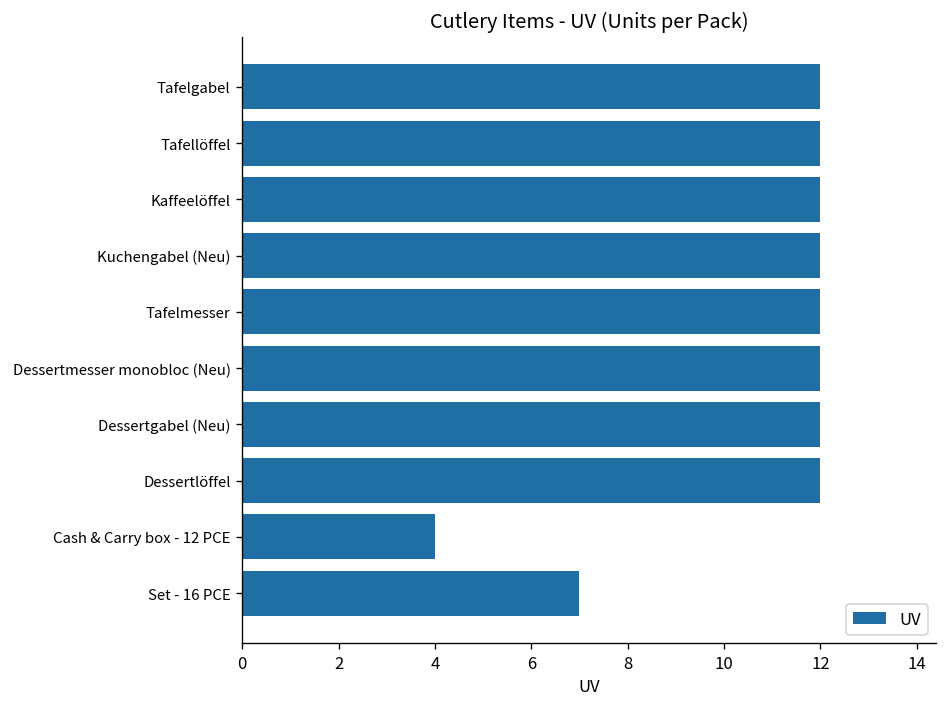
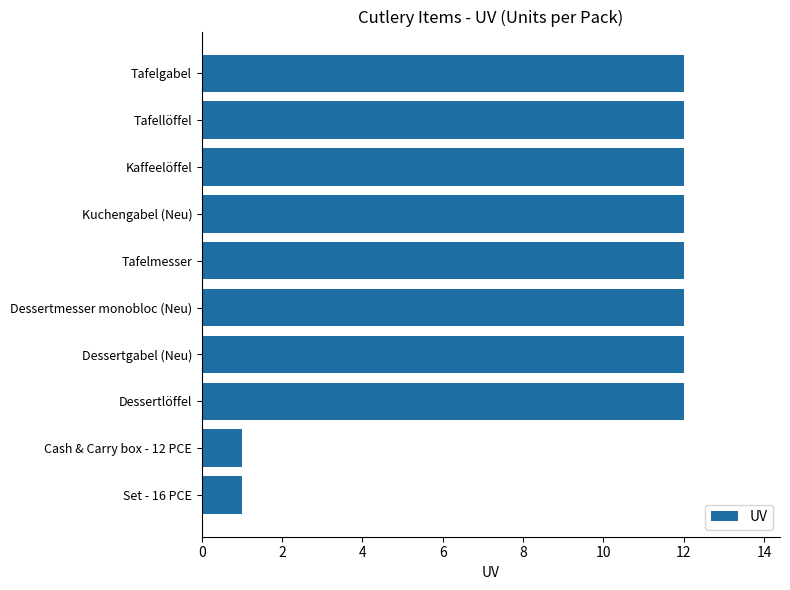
  {
    "Tafelgabel": 12,
    "Tafellöffel": 12,
    "Kaffeelöffel": 12,
    "Kuchengabel (Neu)": 12,
    "Tafelmesser": 12,
    "Dessertmesser monobloc (Neu)": 12,
    "Dessertgabel (Neu)": 12,
    "Dessertlöffel": 12,
-   "Cash & Carry box - 12 PCE": 4,
-   "Set - 16 PCE": 7
+   "Cash & Carry box - 12 PCE": 1,
+   "Set - 16 PCE": 1
  }
